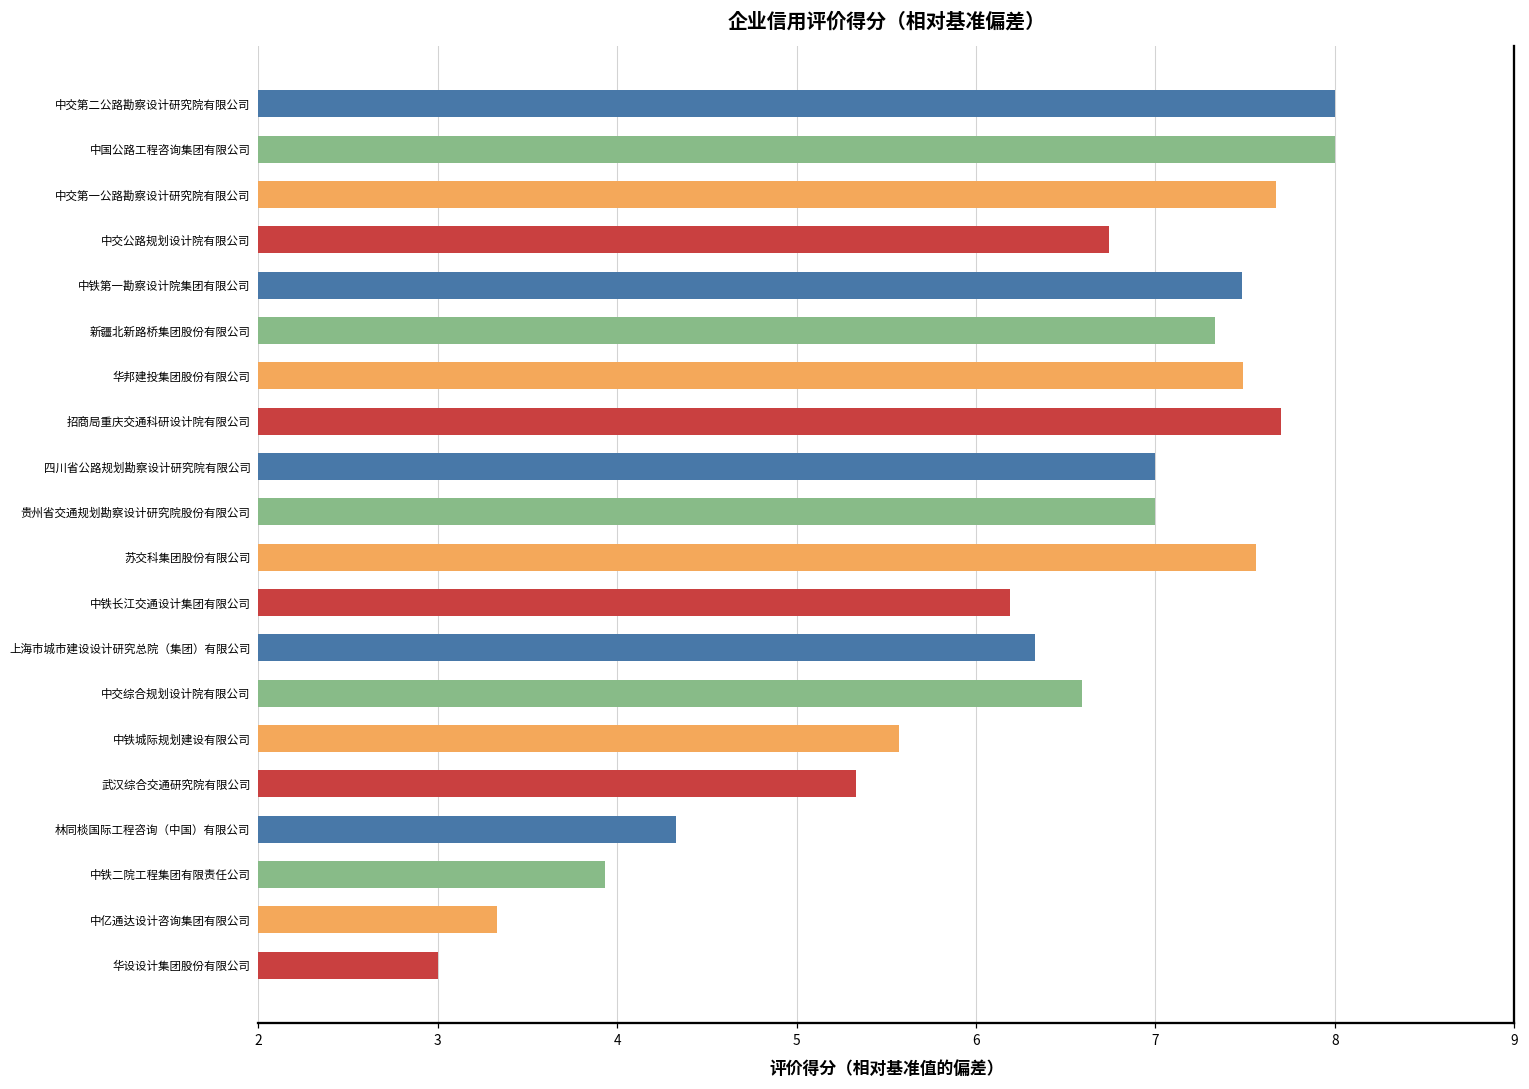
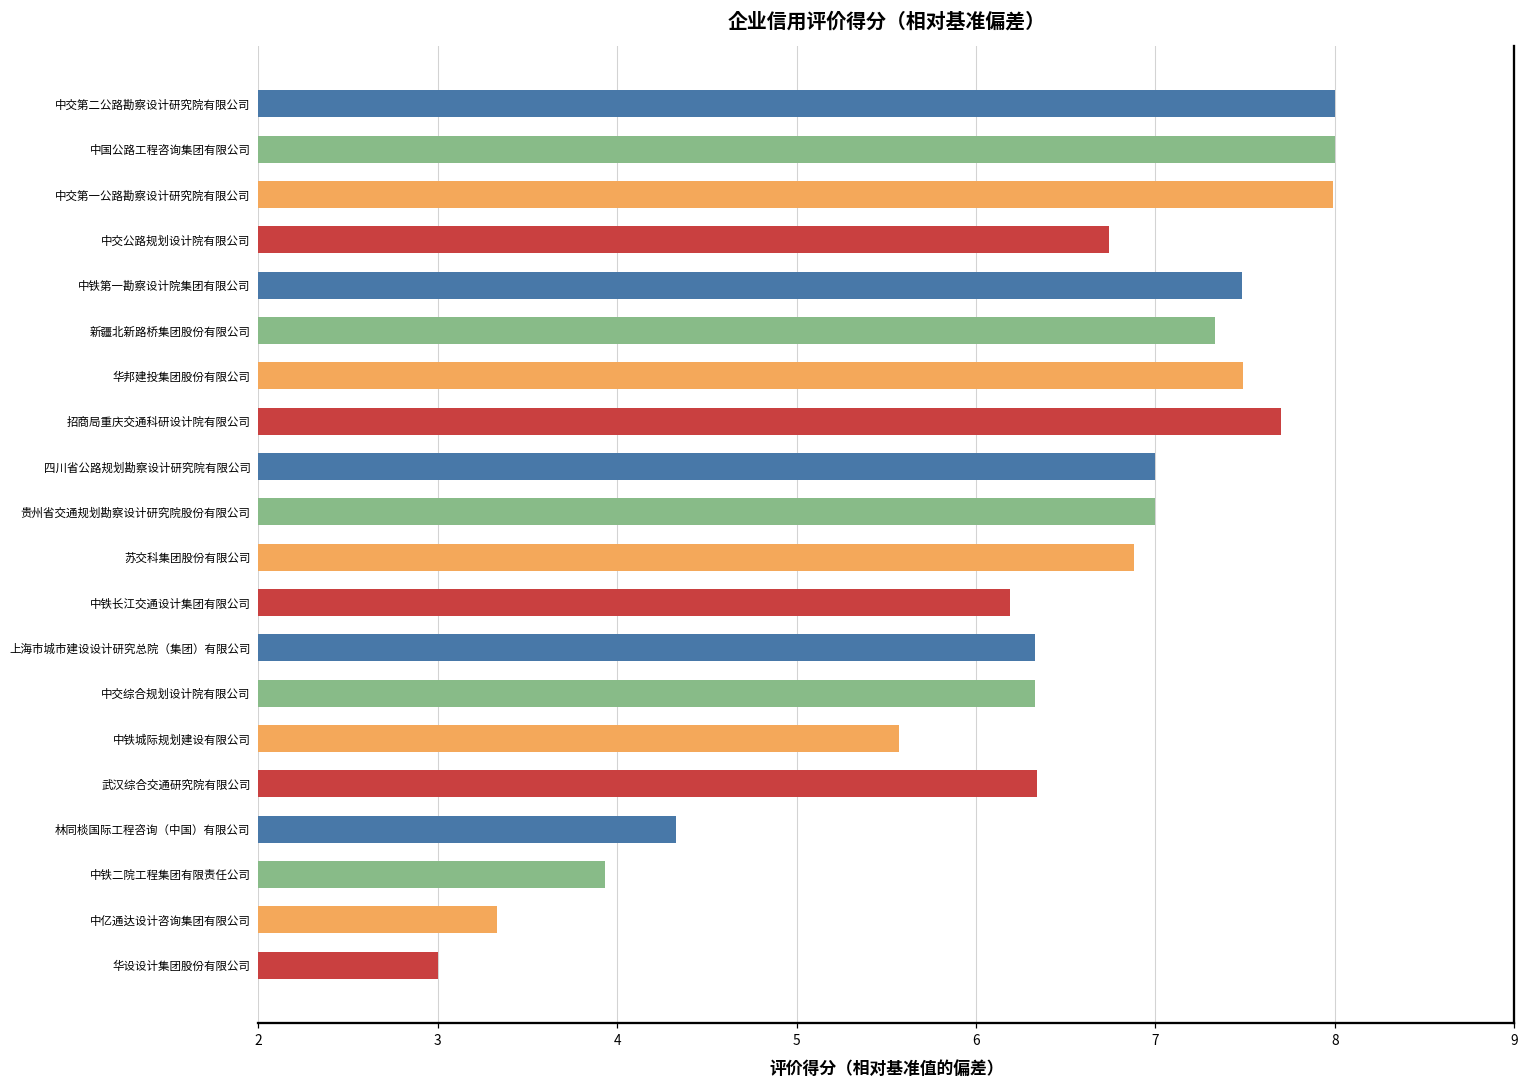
  {
    "中交第二公路勘察设计研究院有限公司": 8.00,
    "中国公路工程咨询集团有限公司": 8.00,
-   "中交第一公路勘察设计研究院有限公司": 7.67,
+   "中交第一公路勘察设计研究院有限公司": 7.99,
    "中交公路规划设计院有限公司": 6.74,
    "中铁第一勘察设计院集团有限公司": 7.48,
    "新疆北新路桥集团股份有限公司": 7.33,
    "华邦建投集团股份有限公司": 7.49,
    "招商局重庆交通科研设计院有限公司": 7.70,
    "四川省公路规划勘察设计研究院有限公司": 7.00,
    "贵州省交通规划勘察设计研究院股份有限公司": 7.00,
-   "苏交科集团股份有限公司": 7.56,
+   "苏交科集团股份有限公司": 6.88,
    "中铁长江交通设计集团有限公司": 6.19,
    "上海市城市建设设计研究总院（集团）有限公司": 6.33,
-   "中交综合规划设计院有限公司": 6.59,
+   "中交综合规划设计院有限公司": 6.33,
    "中铁城际规划建设有限公司": 5.57,
-   "武汉综合交通研究院有限公司": 5.33,
+   "武汉综合交通研究院有限公司": 6.34,
    "林同棪国际工程咨询（中国）有限公司": 4.33,
    "中铁二院工程集团有限责任公司": 3.93,
    "中亿通达设计咨询集团有限公司": 3.33,
    "华设设计集团股份有限公司": 3.00
  }
